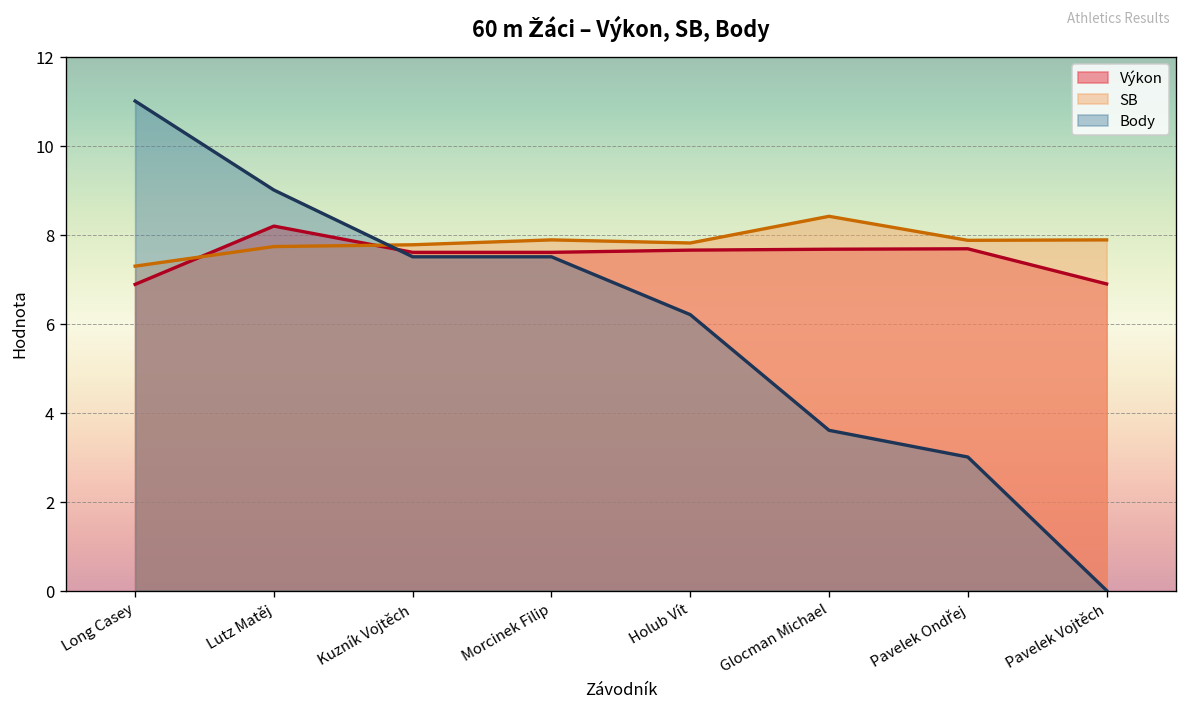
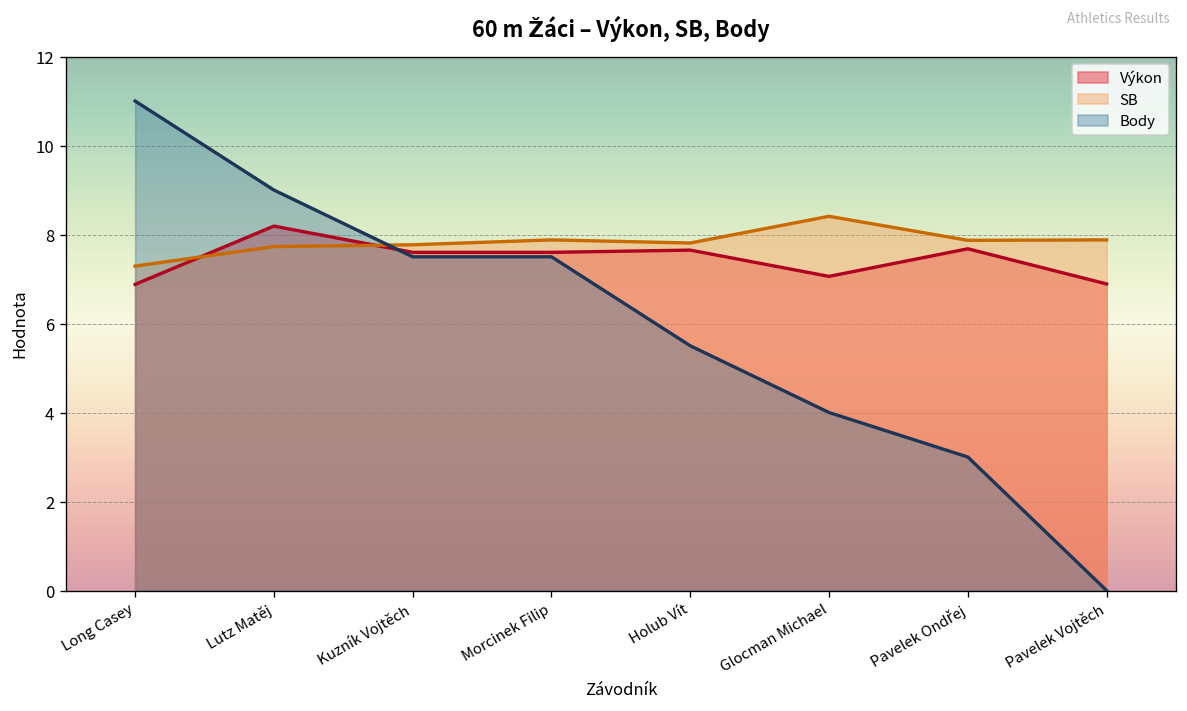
  {
    "Výkon": {
      "Long Casey": 6.9,
      "Lutz Matěj": 8.2,
      "Kuzník Vojtěch": 7.6,
      "Morcinek Filip": 7.6,
      "Holub Vít": 7.7,
-     "Glocman Michael": 7.7,
+     "Glocman Michael": 7.1,
      "Pavelek Ondřej": 7.7,
      "Pavelek Vojtěch": 6.9
    },
    "SB": {
      "Long Casey": 7.3,
      "Lutz Matěj": 7.7,
      "Kuzník Vojtěch": 7.8,
      "Morcinek Filip": 7.9,
      "Holub Vít": 7.8,
      "Glocman Michael": 8.4,
      "Pavelek Ondřej": 7.9,
      "Pavelek Vojtěch": 7.9
    },
    "Body": {
      "Long Casey": 11.0,
      "Lutz Matěj": 9.0,
      "Kuzník Vojtěch": 7.5,
      "Morcinek Filip": 7.5,
-     "Holub Vít": 6.2,
-     "Glocman Michael": 3.6,
+     "Holub Vít": 5.5,
+     "Glocman Michael": 4.0,
      "Pavelek Ondřej": 3.0,
      "Pavelek Vojtěch": 0.0
    }
  }
